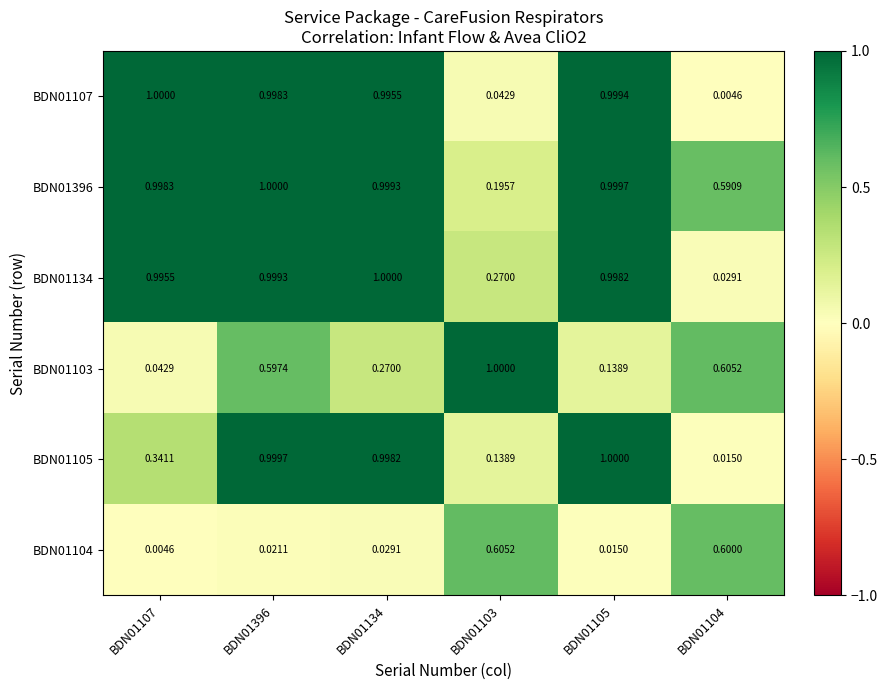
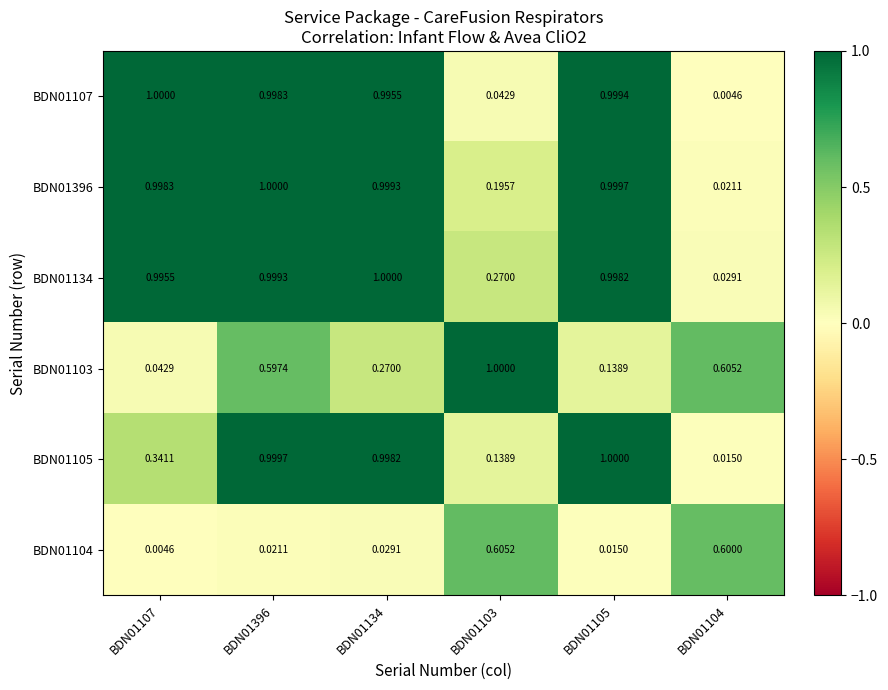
  {
    "BDN01107": {
      "BDN01107": 1.0000,
      "BDN01396": 0.9983,
      "BDN01134": 0.9955,
      "BDN01103": 0.0429,
      "BDN01105": 0.9994,
      "BDN01104": 0.0046
    },
    "BDN01396": {
      "BDN01107": 0.9983,
      "BDN01396": 1.0000,
      "BDN01134": 0.9993,
      "BDN01103": 0.1957,
      "BDN01105": 0.9997,
-     "BDN01104": 0.5909
+     "BDN01104": 0.0211
    },
    "BDN01134": {
      "BDN01107": 0.9955,
      "BDN01396": 0.9993,
      "BDN01134": 1.0000,
      "BDN01103": 0.2700,
      "BDN01105": 0.9982,
      "BDN01104": 0.0291
    },
    "BDN01103": {
      "BDN01107": 0.0429,
      "BDN01396": 0.5974,
      "BDN01134": 0.2700,
      "BDN01103": 1.0000,
      "BDN01105": 0.1389,
      "BDN01104": 0.6052
    },
    "BDN01105": {
      "BDN01107": 0.3411,
      "BDN01396": 0.9997,
      "BDN01134": 0.9982,
      "BDN01103": 0.1389,
      "BDN01105": 1.0000,
      "BDN01104": 0.0150
    },
    "BDN01104": {
      "BDN01107": 0.0046,
      "BDN01396": 0.0211,
      "BDN01134": 0.0291,
      "BDN01103": 0.6052,
      "BDN01105": 0.0150,
      "BDN01104": 0.6000
    }
  }
